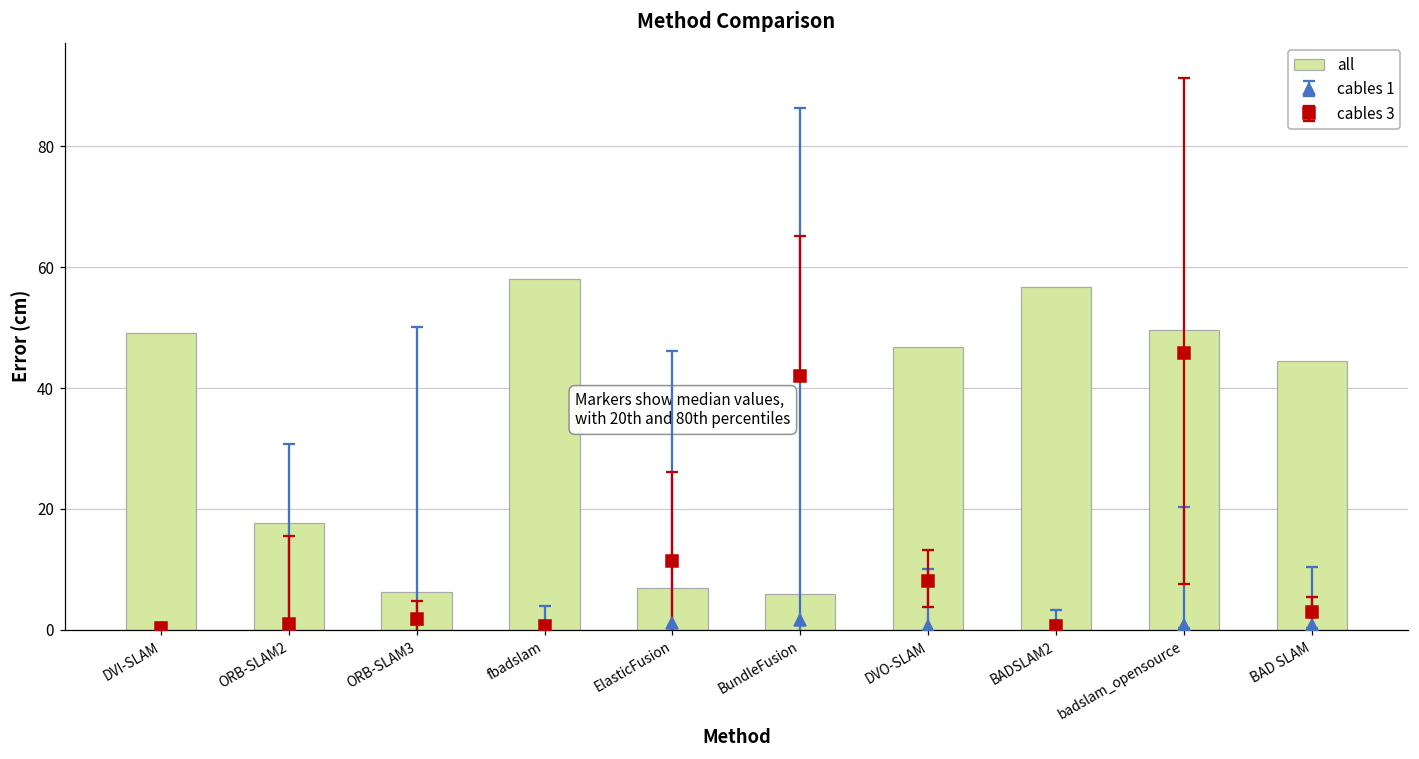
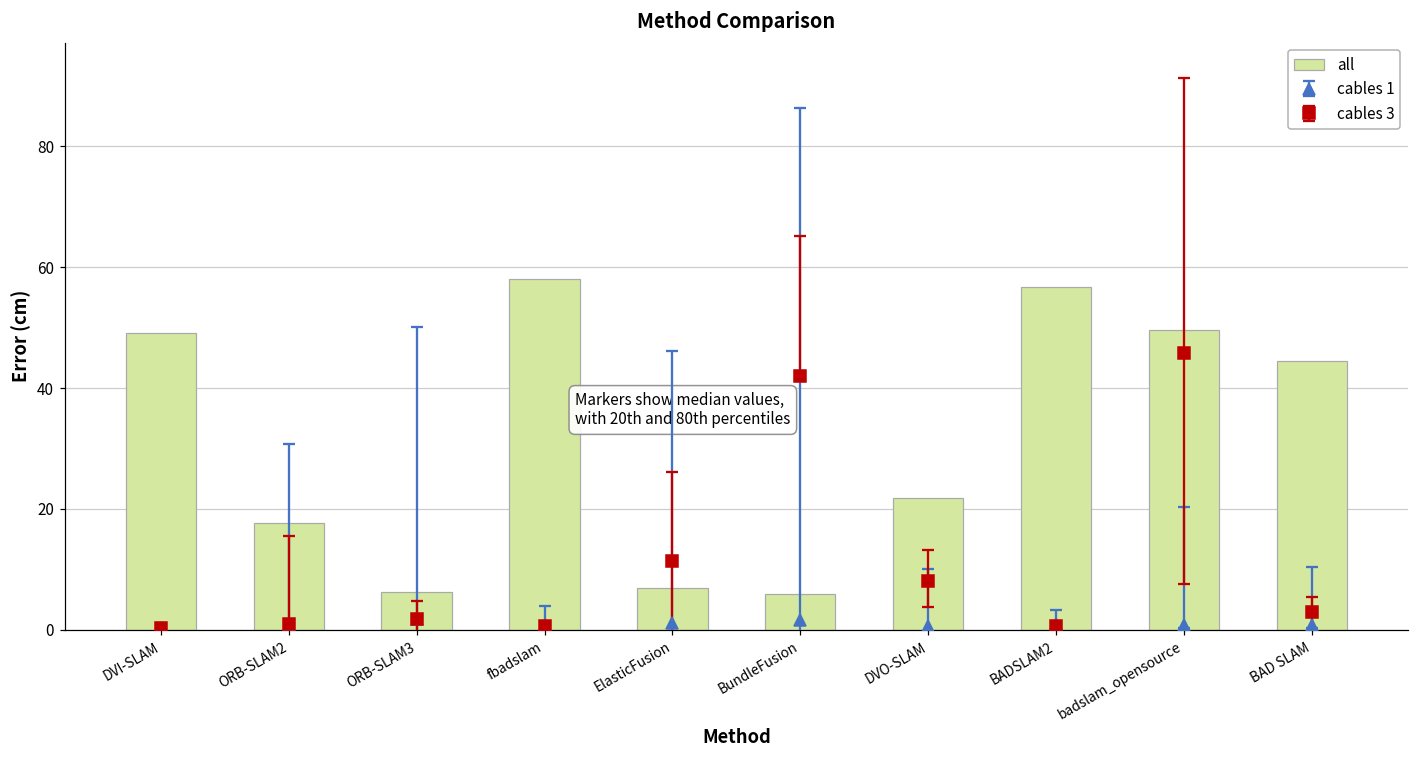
  {
    "all": {
      "DVI-SLAM": 49,
      "ORB-SLAM2": 18,
      "ORB-SLAM3": 6,
      "fbadslam": 58,
      "ElasticFusion": 7,
      "BundleFusion": 6,
-     "DVO-SLAM": 47,
+     "DVO-SLAM": 22,
      "BADSLAM2": 57,
      "badslam_opensource": 50,
      "BAD SLAM": 45
    }
  }
